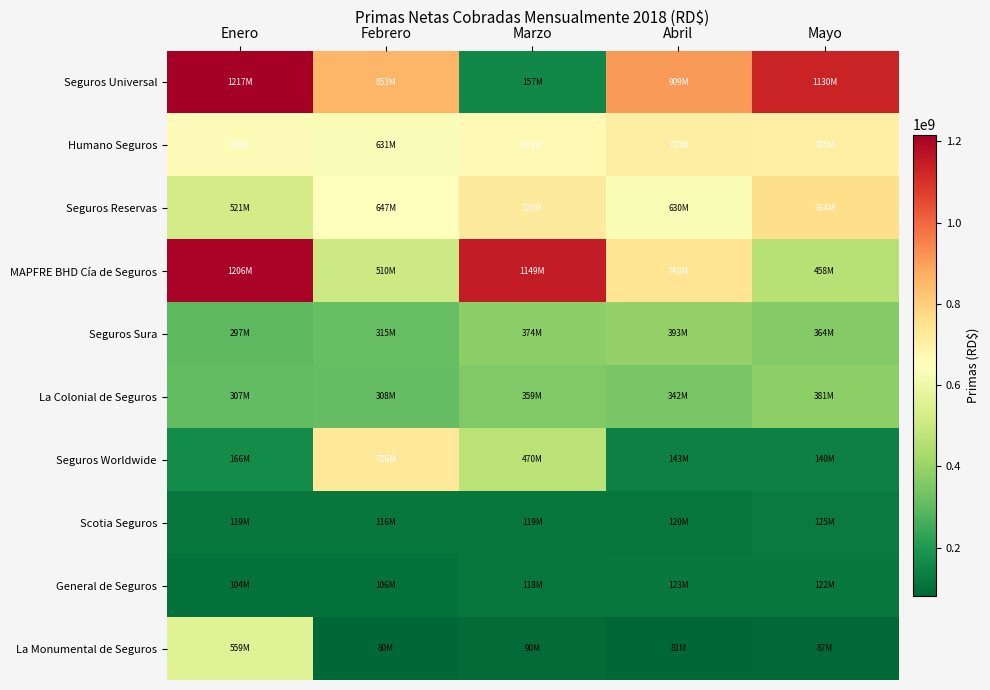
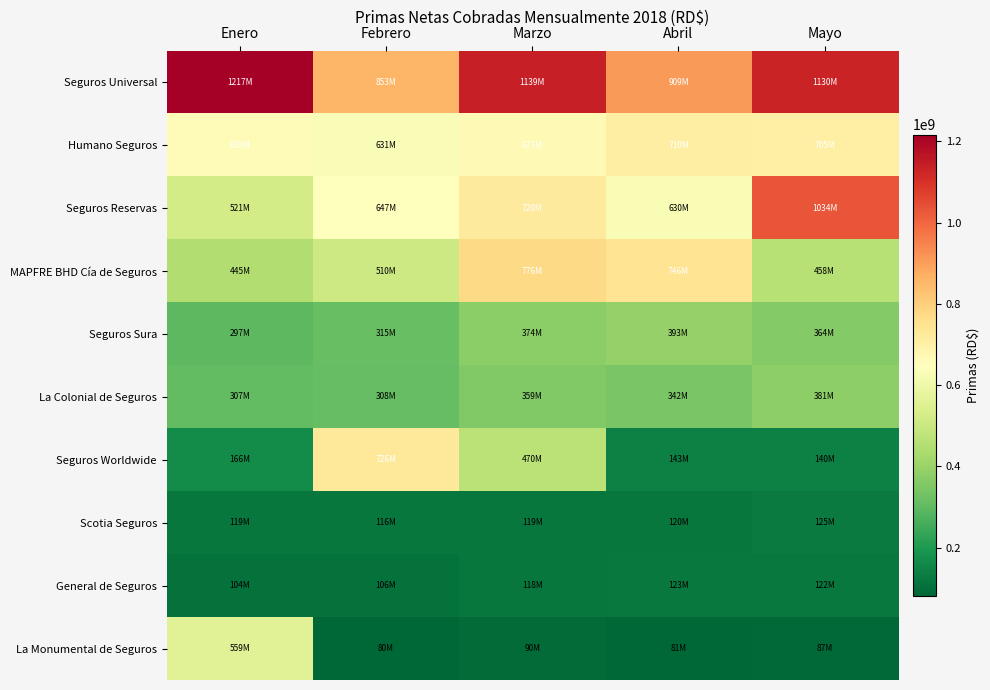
  {
    "Seguros Universal": {
      "Enero": "1217M",
      "Febrero": "853M",
-     "Marzo": "157M",
+     "Marzo": "1139M",
      "Abril": "909M",
      "Mayo": "1130M"
    },
    "Humano Seguros": {
      "Enero": "658M",
      "Febrero": "631M",
      "Marzo": "671M",
      "Abril": "710M",
      "Mayo": "705M"
    },
    "Seguros Reservas": {
      "Enero": "521M",
      "Febrero": "647M",
      "Marzo": "720M",
      "Abril": "630M",
-     "Mayo": "764M"
+     "Mayo": "1034M"
    },
    "MAPFRE BHD Cía de Seguros": {
-     "Enero": "1206M",
+     "Enero": "445M",
      "Febrero": "510M",
-     "Marzo": "1149M",
+     "Marzo": "776M",
      "Abril": "746M",
      "Mayo": "458M"
    },
    "Seguros Sura": {
      "Enero": "297M",
      "Febrero": "315M",
      "Marzo": "374M",
      "Abril": "393M",
      "Mayo": "364M"
    },
    "La Colonial de Seguros": {
      "Enero": "307M",
      "Febrero": "308M",
      "Marzo": "359M",
      "Abril": "342M",
      "Mayo": "381M"
    },
    "Seguros Worldwide": {
      "Enero": "166M",
      "Febrero": "726M",
      "Marzo": "470M",
      "Abril": "143M",
      "Mayo": "140M"
    },
    "Scotia Seguros": {
      "Enero": "119M",
      "Febrero": "116M",
      "Marzo": "119M",
      "Abril": "120M",
      "Mayo": "125M"
    },
    "General de Seguros": {
      "Enero": "104M",
      "Febrero": "106M",
      "Marzo": "118M",
      "Abril": "123M",
      "Mayo": "122M"
    },
    "La Monumental de Seguros": {
      "Enero": "559M",
      "Febrero": "80M",
      "Marzo": "90M",
      "Abril": "81M",
      "Mayo": "87M"
    }
  }
